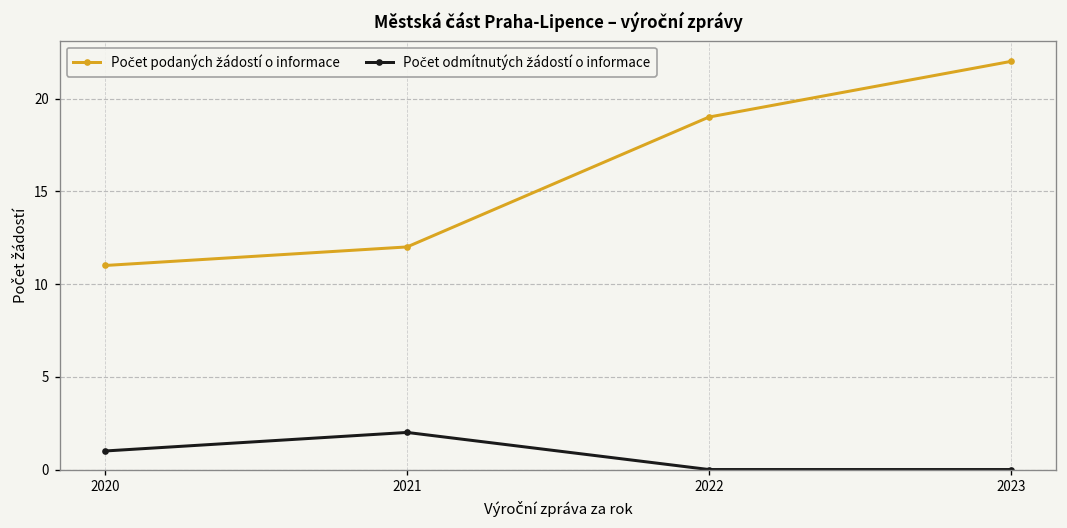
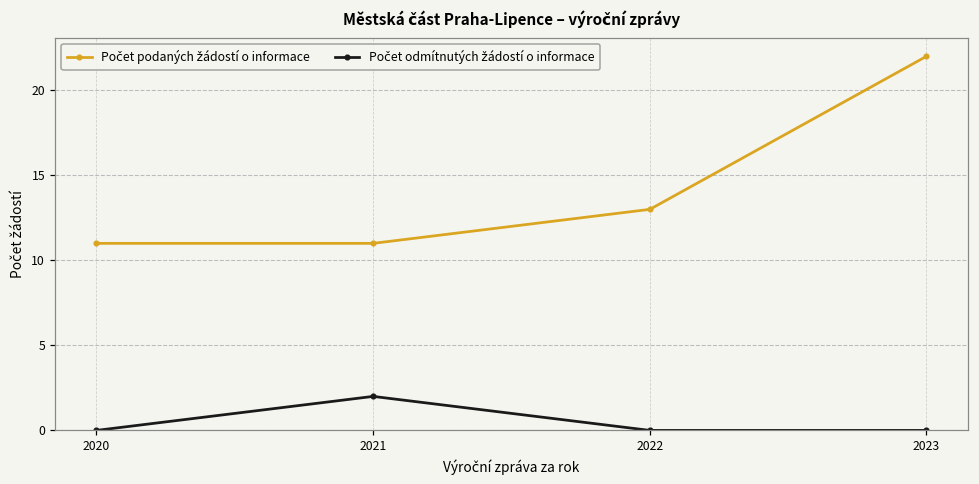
  {
    "Počet podaných žádostí o informace": {
      "2020": 11,
-     "2021": 12,
-     "2022": 19,
+     "2021": 11,
+     "2022": 13,
      "2023": 22
    },
    "Počet odmítnutých žádostí o informace": {
-     "2020": 1,
+     "2020": 0,
      "2021": 2,
      "2022": 0,
      "2023": 0
    }
  }
